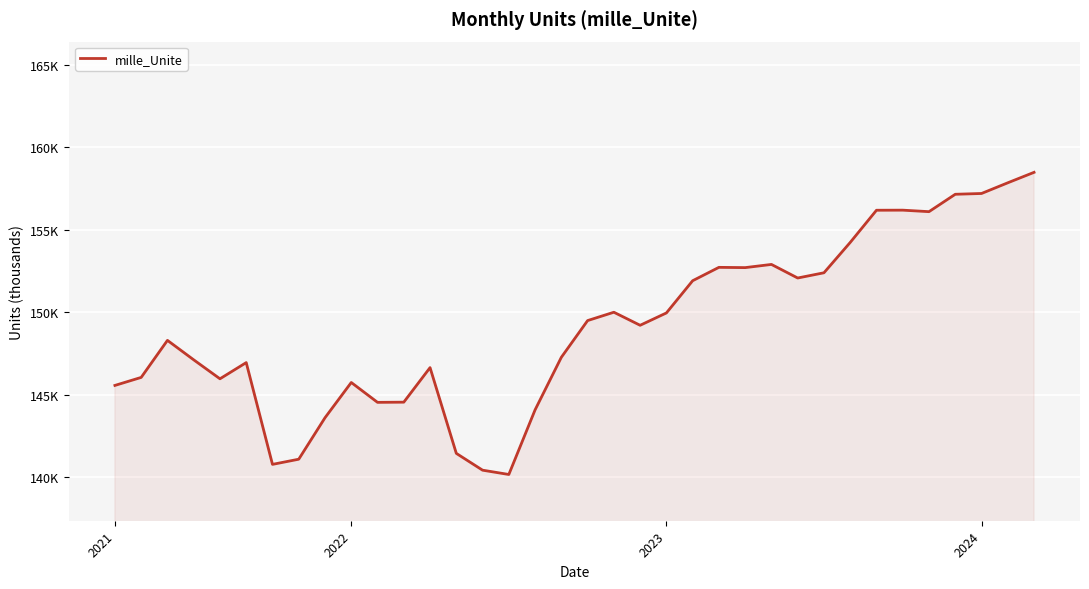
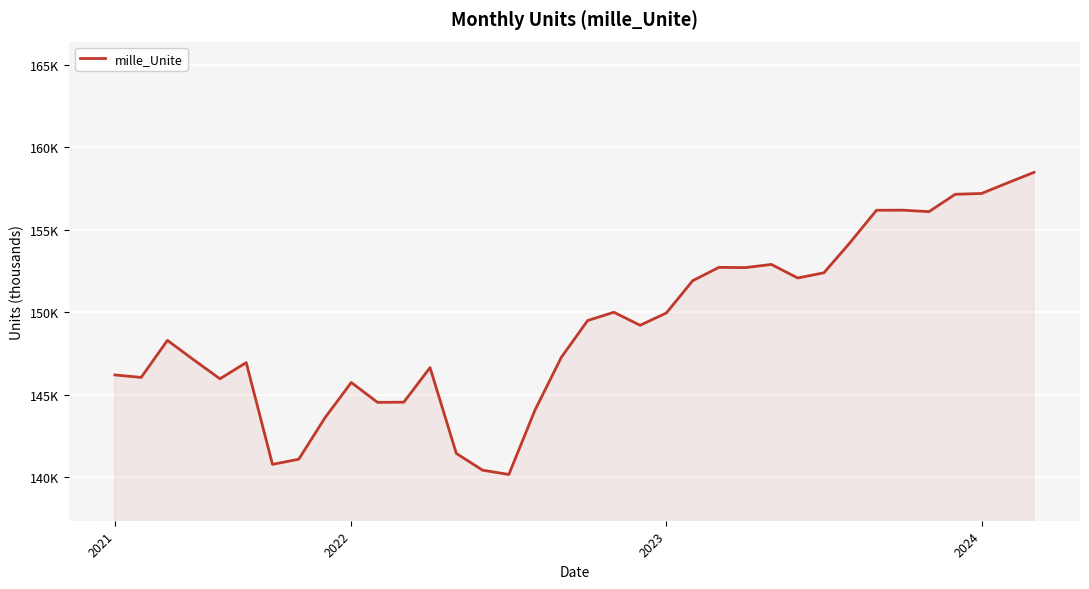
  {
-   "2021": 145600,
+   "2021": 146200,
    "2022": 145800,
    "2023": 150000,
    "2024": 157200
  }
